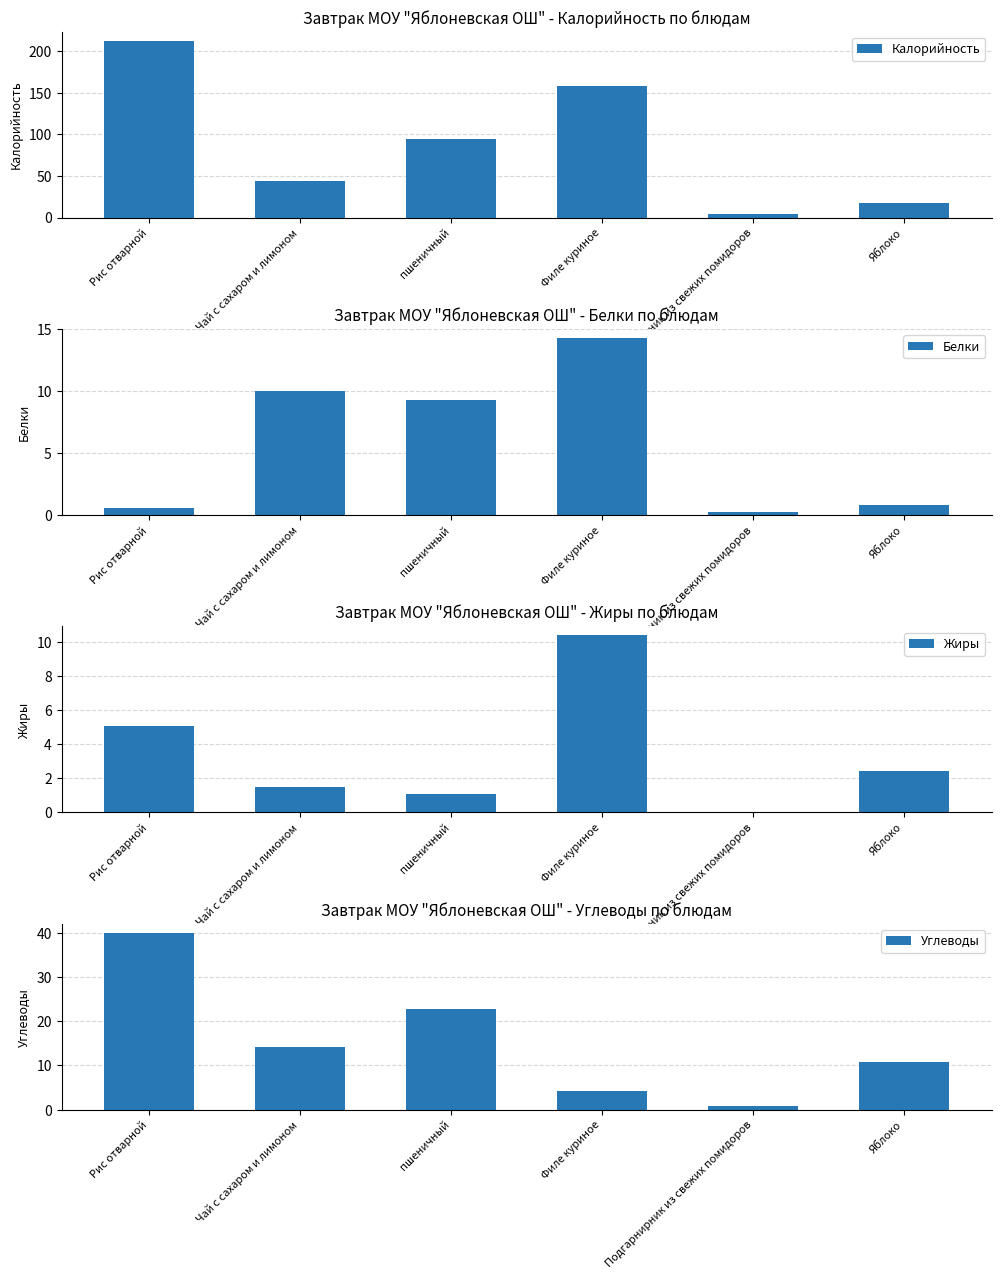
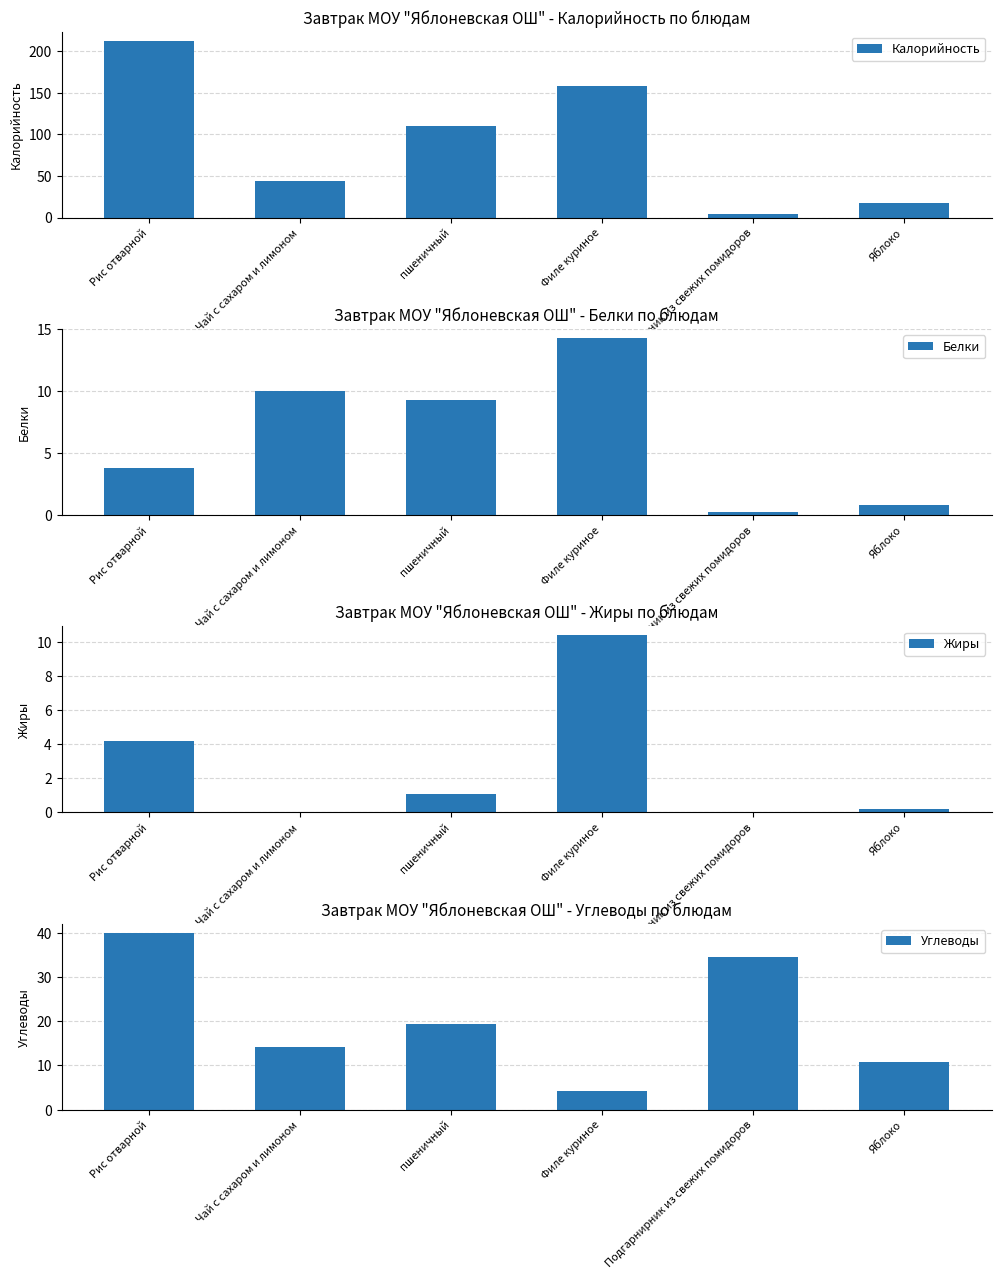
  {
    "Завтрак МОУ \"Яблоневская ОШ\" - Калорийность по блюдам": {
      "Рис отварной": 210,
      "Чай с сахаром и лимоном": 40,
-     "пшеничный": 90,
+     "пшеничный": 110,
      "Филе куриное": 160,
      "Яблоко": 20
    },
    "Завтрак МОУ \"Яблоневская ОШ\" - Белки по блюдам": {
-     "Рис отварной": 0.6,
+     "Рис отварной": 3.8,
      "Чай с сахаром и лимоном": 10.0,
      "пшеничный": 9.3,
      "Филе куриное": 14.3,
      "Яблоко": 0.8
    },
    "Завтрак МОУ \"Яблоневская ОШ\" - Жиры по блюдам": {
-     "Рис отварной": 5.1,
-     "Чай с сахаром и лимоном": 1.5,
+     "Рис отварной": 4.2,
+     "Чай с сахаром и лимоном": 0.0,
      "пшеничный": 1.1,
      "Филе куриное": 10.4,
-     "Яблоко": 2.4
+     "Яблоко": 0.2
    },
    "Завтрак МОУ \"Яблоневская ОШ\" - Углеводы по блюдам": {
      "Рис отварной": 40,
      "Чай с сахаром и лимоном": 14,
-     "пшеничный": 23,
+     "пшеничный": 19,
      "Филе куриное": 4,
-     "Подгарнирник из свежих помидоров": 1,
+     "Подгарнирник из свежих помидоров": 34,
      "Яблоко": 11
    }
  }
